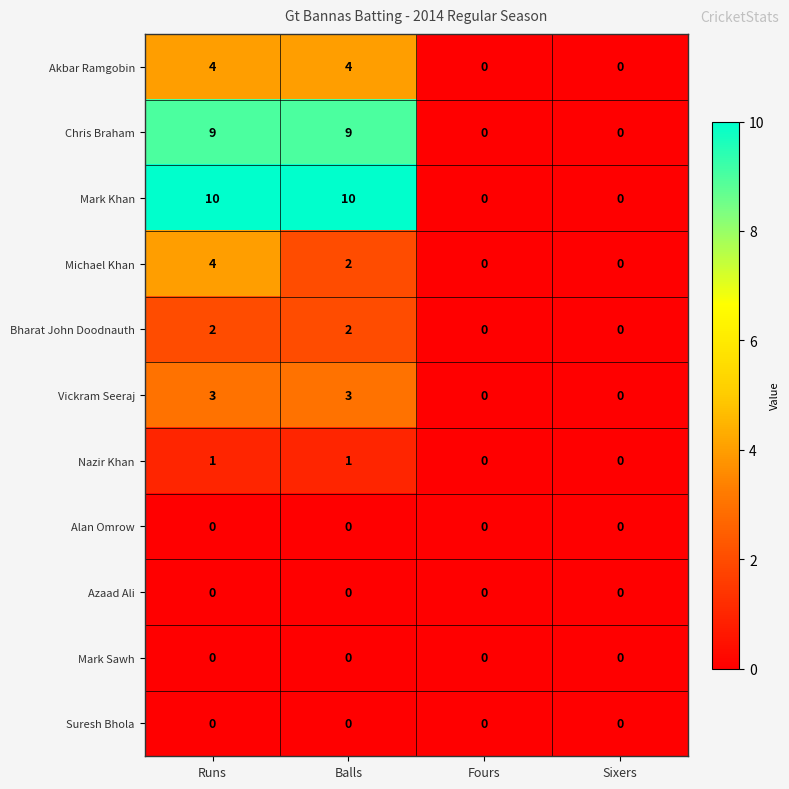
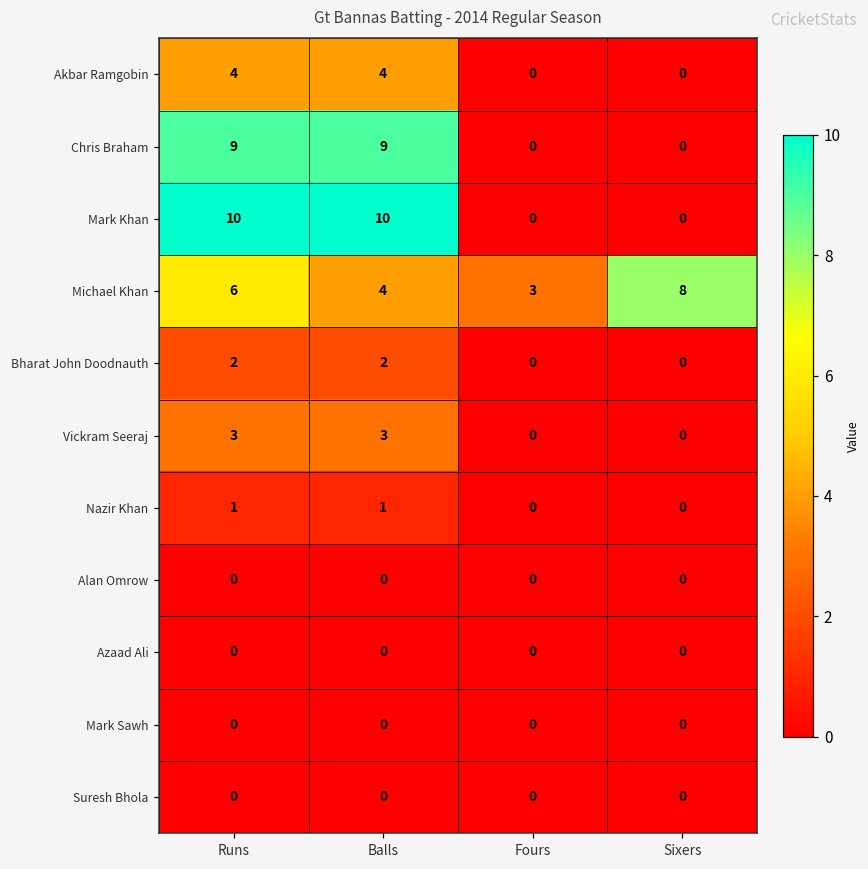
  {
    "Akbar Ramgobin": {
      "Runs": 4,
      "Balls": 4,
      "Fours": 0,
      "Sixers": 0
    },
    "Chris Braham": {
      "Runs": 9,
      "Balls": 9,
      "Fours": 0,
      "Sixers": 0
    },
    "Mark Khan": {
      "Runs": 10,
      "Balls": 10,
      "Fours": 0,
      "Sixers": 0
    },
    "Michael Khan": {
-     "Runs": 4,
-     "Balls": 2,
-     "Fours": 0,
-     "Sixers": 0
+     "Runs": 6,
+     "Balls": 4,
+     "Fours": 3,
+     "Sixers": 8
    },
    "Bharat John Doodnauth": {
      "Runs": 2,
      "Balls": 2,
      "Fours": 0,
      "Sixers": 0
    },
    "Vickram Seeraj": {
      "Runs": 3,
      "Balls": 3,
      "Fours": 0,
      "Sixers": 0
    },
    "Nazir Khan": {
      "Runs": 1,
      "Balls": 1,
      "Fours": 0,
      "Sixers": 0
    },
    "Alan Omrow": {
      "Runs": 0,
      "Balls": 0,
      "Fours": 0,
      "Sixers": 0
    },
    "Azaad Ali": {
      "Runs": 0,
      "Balls": 0,
      "Fours": 0,
      "Sixers": 0
    },
    "Mark Sawh": {
      "Runs": 0,
      "Balls": 0,
      "Fours": 0,
      "Sixers": 0
    },
    "Suresh Bhola": {
      "Runs": 0,
      "Balls": 0,
      "Fours": 0,
      "Sixers": 0
    }
  }
